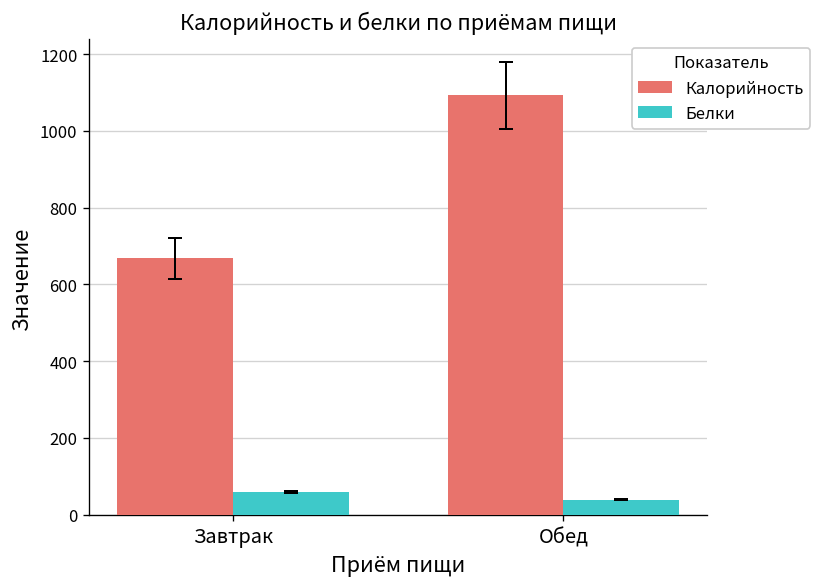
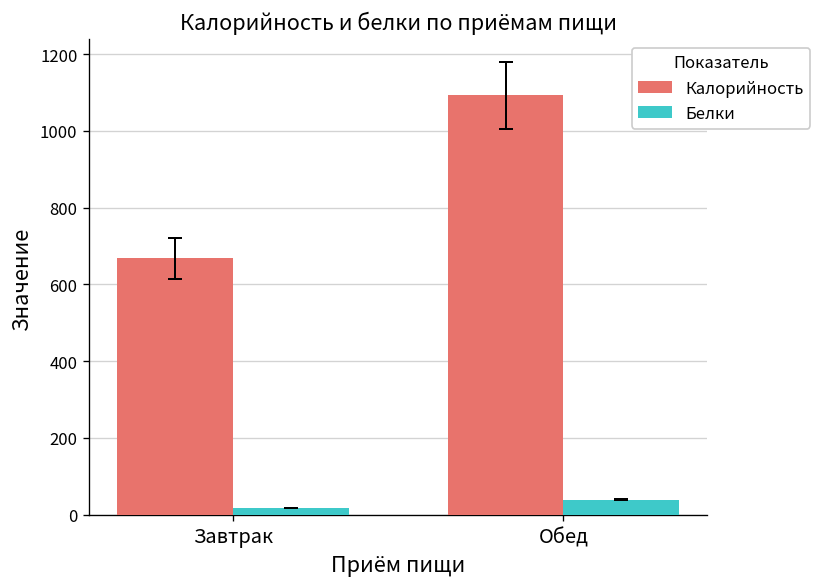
  {
    "Калорийность": {
      "Завтрак": 670,
      "Обед": 1090
    },
    "Белки": {
-     "Завтрак": 60,
+     "Завтрак": 20,
      "Обед": 40
    }
  }
